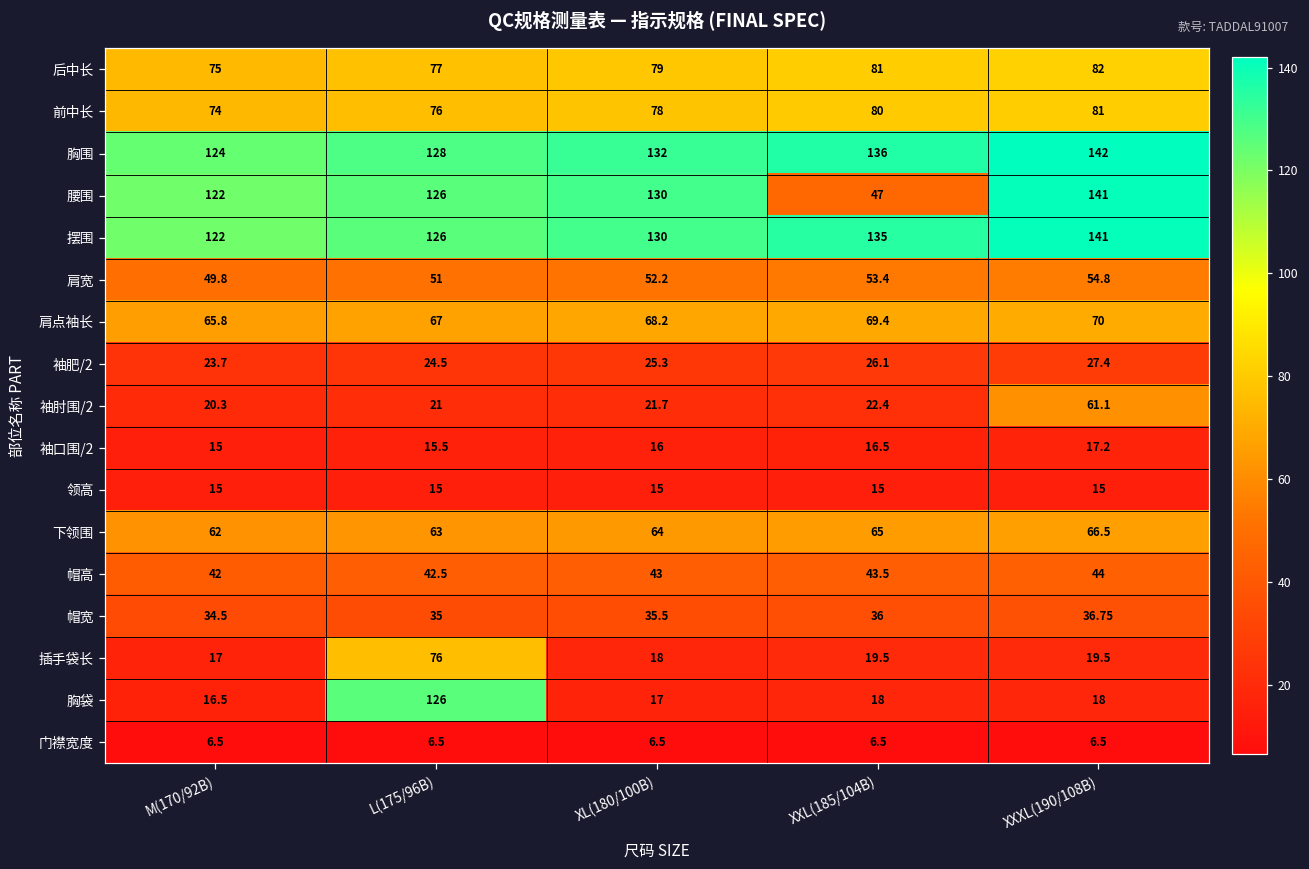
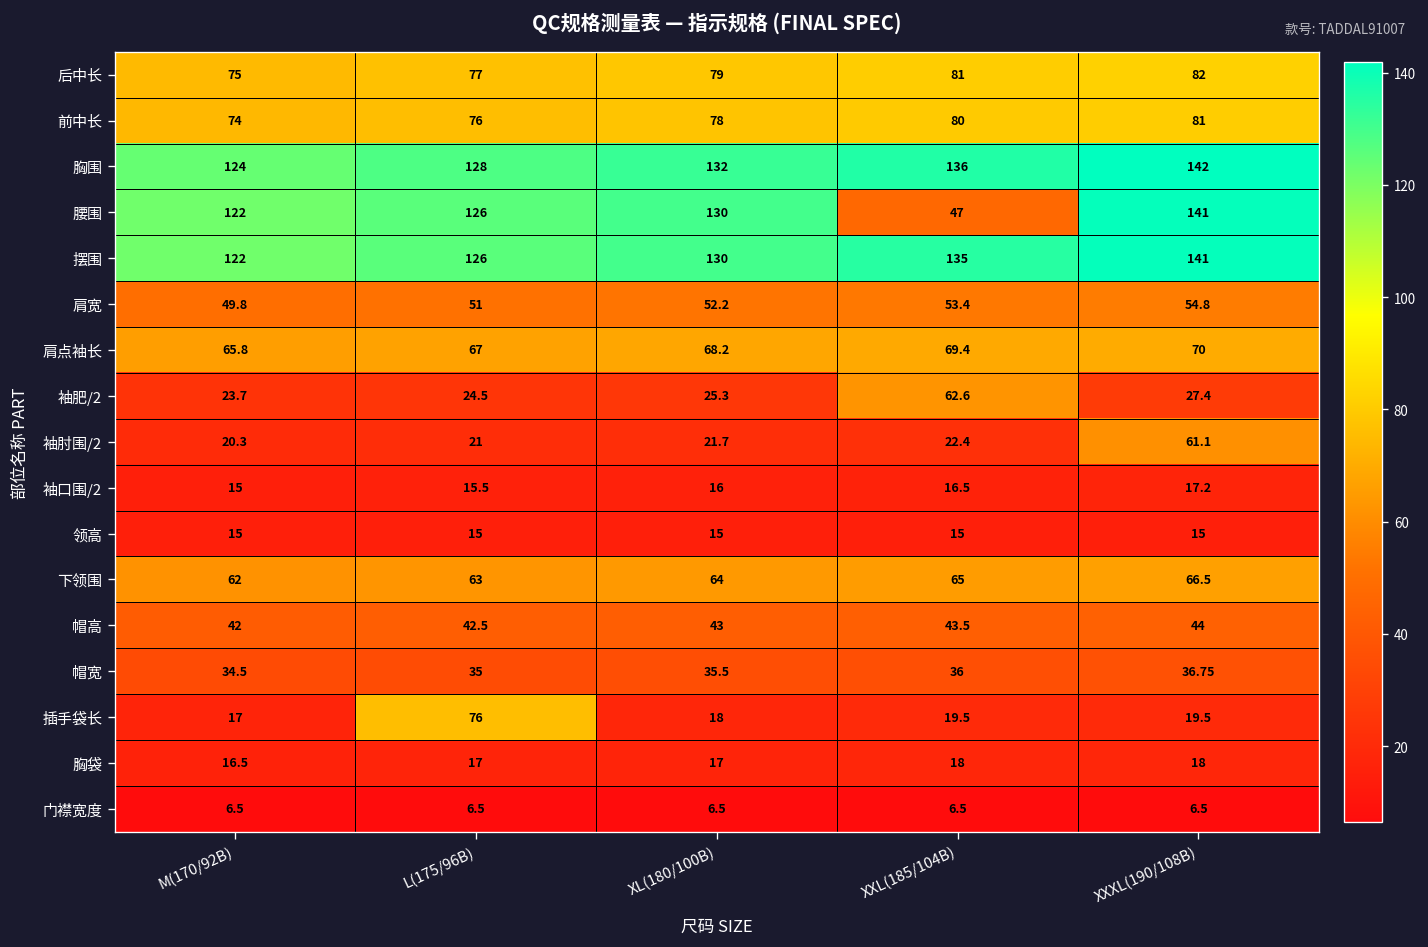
  {
    "后中长": {
      "M(170/92B)": 75,
      "L(175/96B)": 77,
      "XL(180/100B)": 79,
      "XXL(185/104B)": 81,
      "XXXL(190/108B)": 82
    },
    "前中长": {
      "M(170/92B)": 74,
      "L(175/96B)": 76,
      "XL(180/100B)": 78,
      "XXL(185/104B)": 80,
      "XXXL(190/108B)": 81
    },
    "胸围": {
      "M(170/92B)": 124,
      "L(175/96B)": 128,
      "XL(180/100B)": 132,
      "XXL(185/104B)": 136,
      "XXXL(190/108B)": 142
    },
    "腰围": {
      "M(170/92B)": 122,
      "L(175/96B)": 126,
      "XL(180/100B)": 130,
      "XXL(185/104B)": 47,
      "XXXL(190/108B)": 141
    },
    "摆围": {
      "M(170/92B)": 122,
      "L(175/96B)": 126,
      "XL(180/100B)": 130,
      "XXL(185/104B)": 135,
      "XXXL(190/108B)": 141
    },
    "肩宽": {
      "M(170/92B)": 49.8,
      "L(175/96B)": 51,
      "XL(180/100B)": 52.2,
      "XXL(185/104B)": 53.4,
      "XXXL(190/108B)": 54.8
    },
    "肩点袖长": {
      "M(170/92B)": 65.8,
      "L(175/96B)": 67,
      "XL(180/100B)": 68.2,
      "XXL(185/104B)": 69.4,
      "XXXL(190/108B)": 70
    },
    "袖肥/2": {
      "M(170/92B)": 23.7,
      "L(175/96B)": 24.5,
      "XL(180/100B)": 25.3,
-     "XXL(185/104B)": 26.1,
+     "XXL(185/104B)": 62.6,
      "XXXL(190/108B)": 27.4
    },
    "袖肘围/2": {
      "M(170/92B)": 20.3,
      "L(175/96B)": 21,
      "XL(180/100B)": 21.7,
      "XXL(185/104B)": 22.4,
      "XXXL(190/108B)": 61.1
    },
    "袖口围/2": {
      "M(170/92B)": 15,
      "L(175/96B)": 15.5,
      "XL(180/100B)": 16,
      "XXL(185/104B)": 16.5,
      "XXXL(190/108B)": 17.2
    },
    "领高": {
      "M(170/92B)": 15,
      "L(175/96B)": 15,
      "XL(180/100B)": 15,
      "XXL(185/104B)": 15,
      "XXXL(190/108B)": 15
    },
    "下领围": {
      "M(170/92B)": 62,
      "L(175/96B)": 63,
      "XL(180/100B)": 64,
      "XXL(185/104B)": 65,
      "XXXL(190/108B)": 66.5
    },
    "帽高": {
      "M(170/92B)": 42,
      "L(175/96B)": 42.5,
      "XL(180/100B)": 43,
      "XXL(185/104B)": 43.5,
      "XXXL(190/108B)": 44
    },
    "帽宽": {
      "M(170/92B)": 34.5,
      "L(175/96B)": 35,
      "XL(180/100B)": 35.5,
      "XXL(185/104B)": 36,
      "XXXL(190/108B)": 36.75
    },
    "插手袋长": {
      "M(170/92B)": 17,
      "L(175/96B)": 76,
      "XL(180/100B)": 18,
      "XXL(185/104B)": 19.5,
      "XXXL(190/108B)": 19.5
    },
    "胸袋": {
      "M(170/92B)": 16.5,
-     "L(175/96B)": 126,
+     "L(175/96B)": 17,
      "XL(180/100B)": 17,
      "XXL(185/104B)": 18,
      "XXXL(190/108B)": 18
    },
    "门襟宽度": {
      "M(170/92B)": 6.5,
      "L(175/96B)": 6.5,
      "XL(180/100B)": 6.5,
      "XXL(185/104B)": 6.5,
      "XXXL(190/108B)": 6.5
    }
  }
